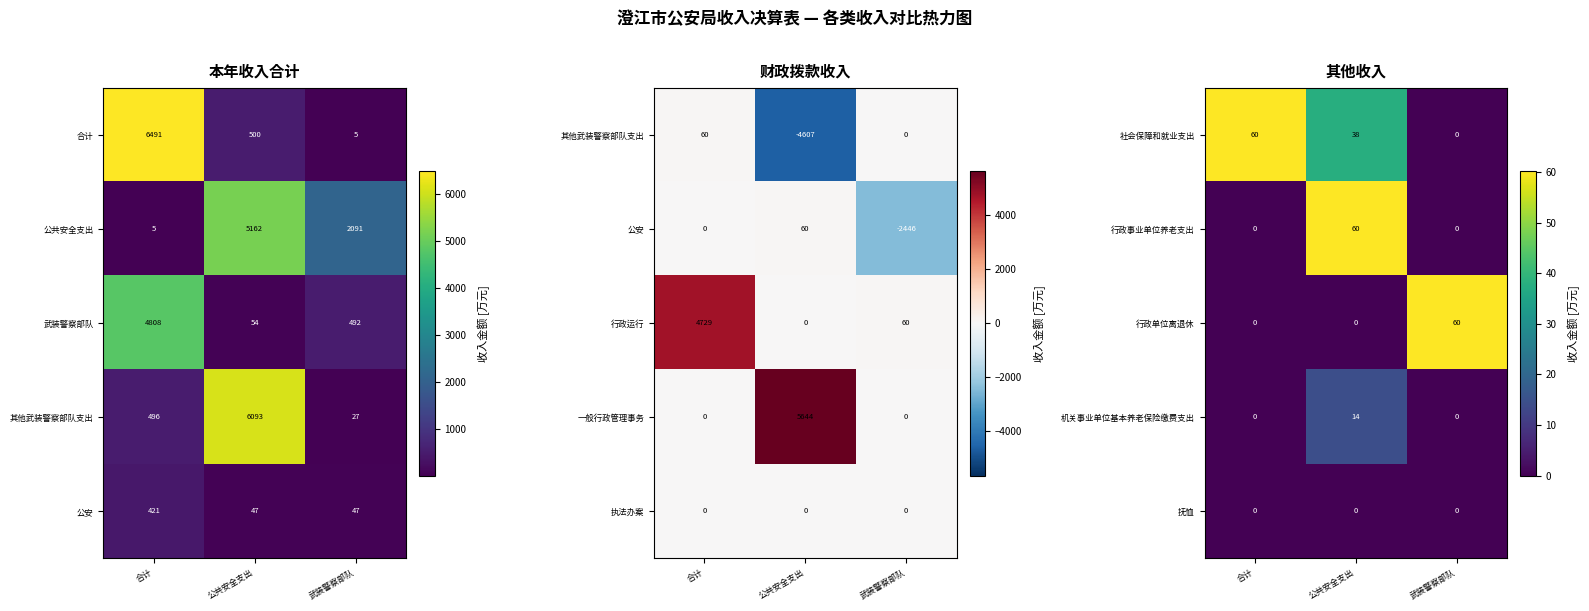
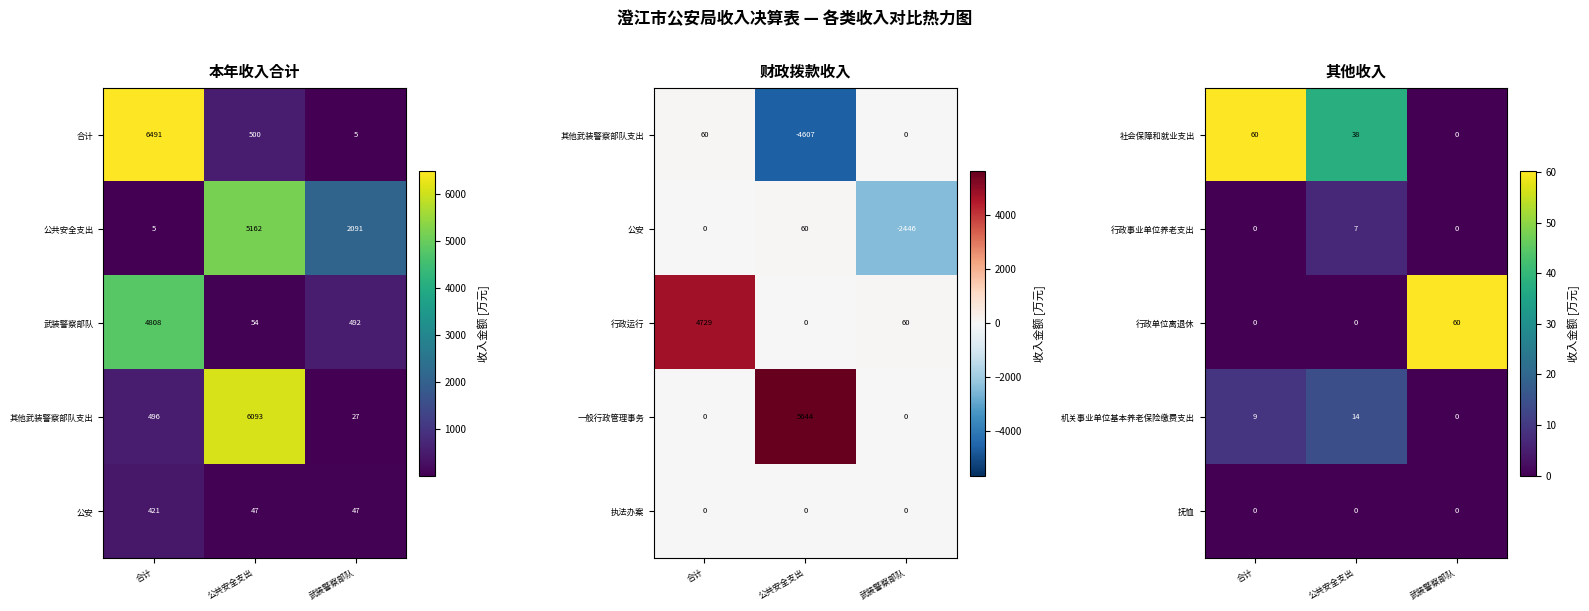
  {
    "本年收入合计": {
      "合计": {
        "合计": 6491,
        "公共安全支出": 500,
        "武装警察部队": 5
      },
      "公共安全支出": {
        "合计": 5,
        "公共安全支出": 5162,
        "武装警察部队": 2091
      },
      "武装警察部队": {
        "合计": 4808,
        "公共安全支出": 54,
        "武装警察部队": 492
      },
      "其他武装警察部队支出": {
        "合计": 496,
        "公共安全支出": 6093,
        "武装警察部队": 27
      },
      "公安": {
        "合计": 421,
        "公共安全支出": 47,
        "武装警察部队": 47
      }
    },
    "财政拨款收入": {
      "其他武装警察部队支出": {
        "合计": 60,
        "公共安全支出": -4607,
        "武装警察部队": 0
      },
      "公安": {
        "合计": 0,
        "公共安全支出": 60,
        "武装警察部队": -2446
      },
      "行政运行": {
        "合计": 4729,
        "公共安全支出": 0,
        "武装警察部队": 60
      },
      "一般行政管理事务": {
        "合计": 0,
        "公共安全支出": 5644,
        "武装警察部队": 0
      },
      "执法办案": {
        "合计": 0,
        "公共安全支出": 0,
        "武装警察部队": 0
      }
    },
    "其他收入": {
      "社会保障和就业支出": {
        "合计": 60,
        "公共安全支出": 38,
        "武装警察部队": 0
      },
      "行政事业单位养老支出": {
        "合计": 0,
-       "公共安全支出": 60,
+       "公共安全支出": 7,
        "武装警察部队": 0
      },
      "行政单位离退休": {
        "合计": 0,
        "公共安全支出": 0,
        "武装警察部队": 60
      },
      "机关事业单位基本养老保险缴费支出": {
-       "合计": 0,
+       "合计": 9,
        "公共安全支出": 14,
        "武装警察部队": 0
      },
      "抚恤": {
        "合计": 0,
        "公共安全支出": 0,
        "武装警察部队": 0
      }
    }
  }
